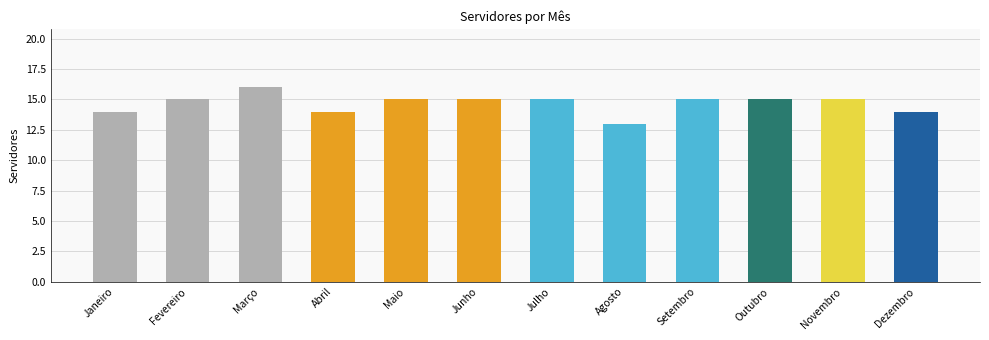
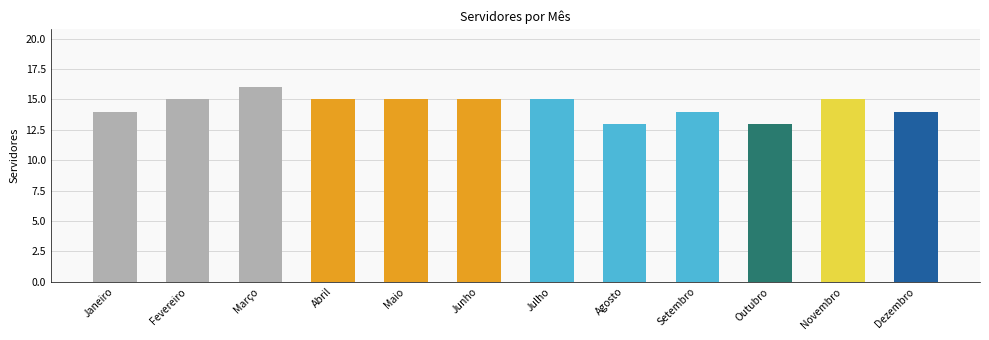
  {
    "Janeiro": 14,
    "Fevereiro": 15,
    "Março": 16,
-   "Abril": 14,
+   "Abril": 15,
    "Maio": 15,
    "Junho": 15,
    "Julho": 15,
    "Agosto": 13,
-   "Setembro": 15,
-   "Outubro": 15,
+   "Setembro": 14,
+   "Outubro": 13,
    "Novembro": 15,
    "Dezembro": 14
  }
